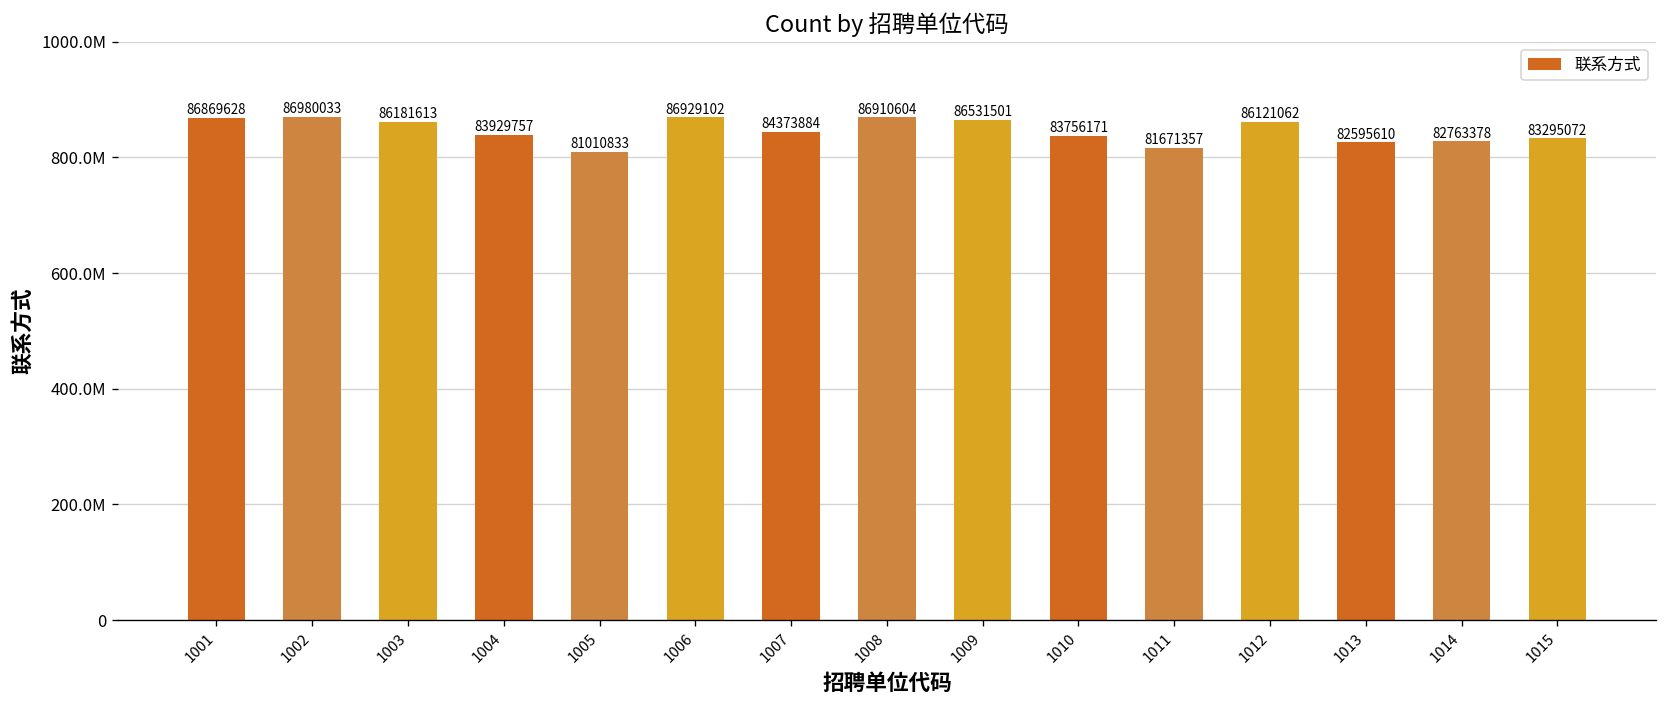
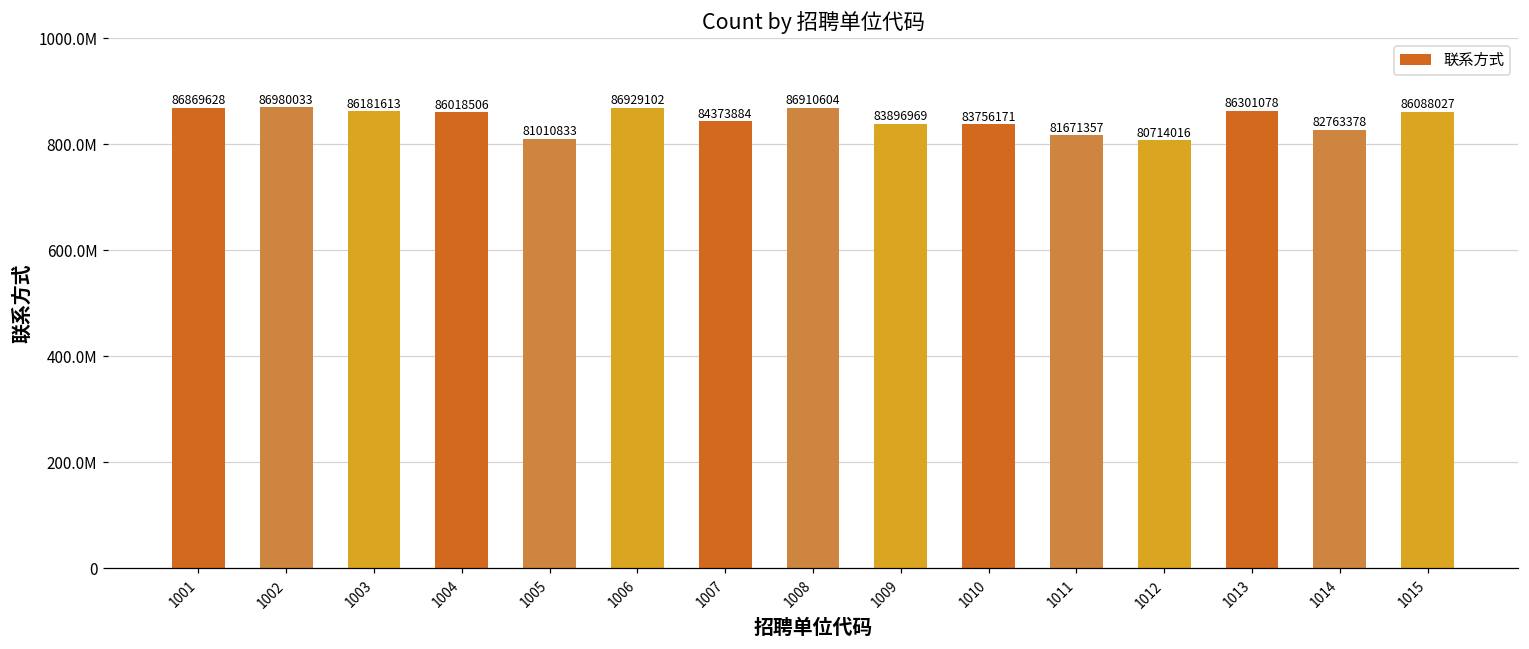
  {
    "1001": 86869628,
    "1002": 86980033,
    "1003": 86181613,
-   "1004": 83929757,
+   "1004": 86018506,
    "1005": 81010833,
    "1006": 86929102,
    "1007": 84373884,
    "1008": 86910604,
-   "1009": 86531501,
+   "1009": 83896969,
    "1010": 83756171,
    "1011": 81671357,
-   "1012": 86121062,
-   "1013": 82595610,
+   "1012": 80714016,
+   "1013": 86301078,
    "1014": 82763378,
-   "1015": 83295072
+   "1015": 86088027
  }
